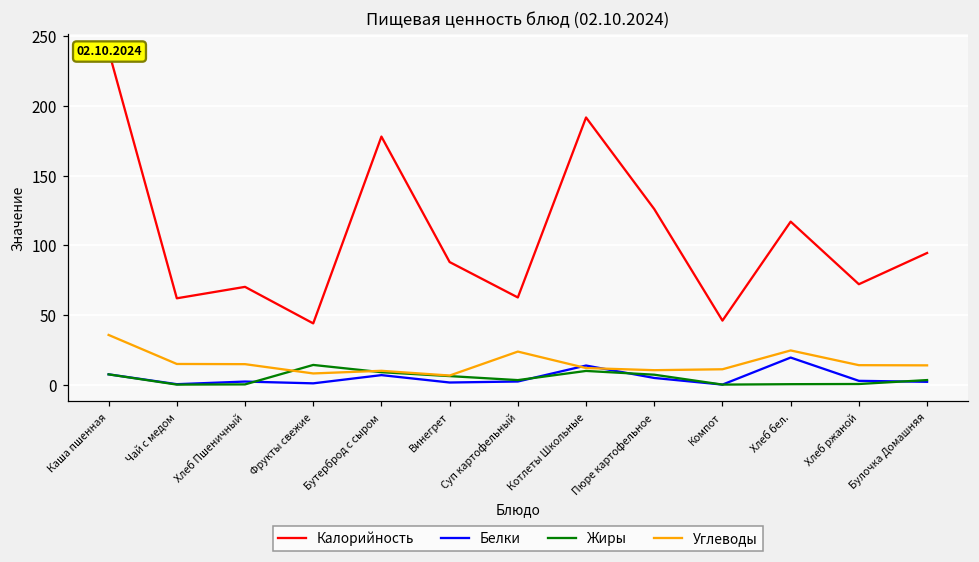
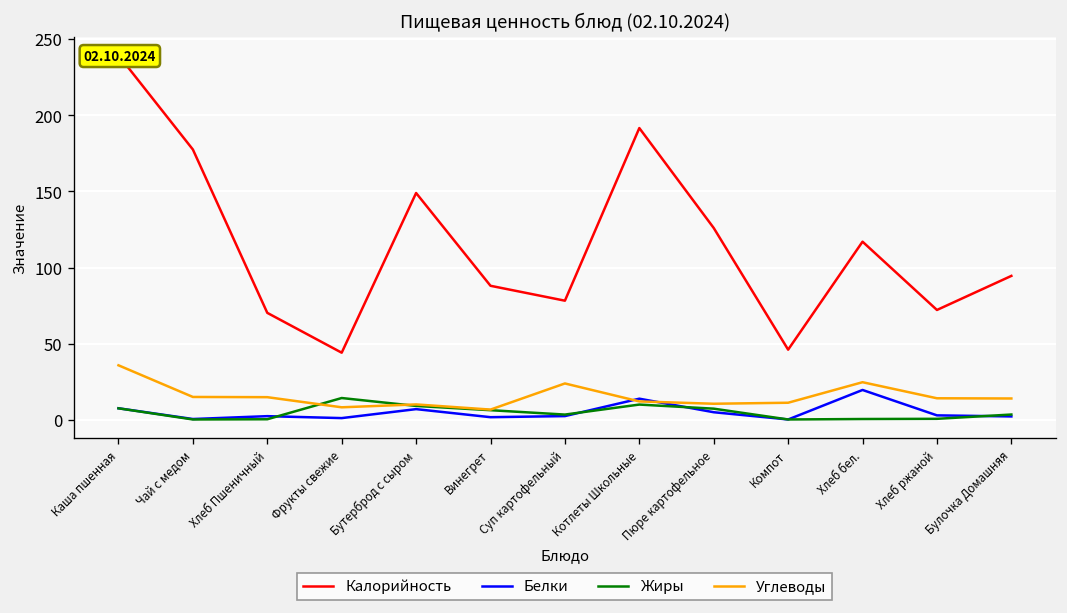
  {
    "Калорийность": {
-     "Чай с медом": 62,
+     "Чай с медом": 178,
      "Хлеб Пшеничный": 70,
      "Фрукты свежие": 44,
-     "Бутерброд с сыром": 178,
+     "Бутерброд с сыром": 149,
      "Винегрет": 88,
-     "Суп картофельный": 63,
+     "Суп картофельный": 78,
      "Котлеты Школьные": 192,
      "Пюре картофельное": 126,
      "Компот": 46,
      "Хлеб бел.": 117,
      "Хлеб ржаной": 72,
      "Булочка Домашняя": 95
    },
    "Белки": {
      "Хлеб Пшеничный": 2,
      "Фрукты свежие": 1,
      "Бутерброд с сыром": 7,
      "Винегрет": 2,
      "Пюре картофельное": 5,
      "Хлеб бел.": 20,
      "Хлеб ржаной": 3
    },
    "Жиры": {
      "Хлеб Пшеничный": 0,
      "Фрукты свежие": 14,
      "Котлеты Школьные": 10,
      "Пюре картофельное": 7,
      "Хлеб бел.": 0,
      "Хлеб ржаной": 1
    },
    "Углеводы": {
      "Каша пшенная": 36,
      "Чай с медом": 15,
      "Хлеб Пшеничный": 15,
      "Фрукты свежие": 8,
      "Суп картофельный": 24,
      "Пюре картофельное": 10,
      "Компот": 11,
      "Хлеб бел.": 25,
      "Хлеб ржаной": 14,
      "Булочка Домашняя": 14
    }
  }
